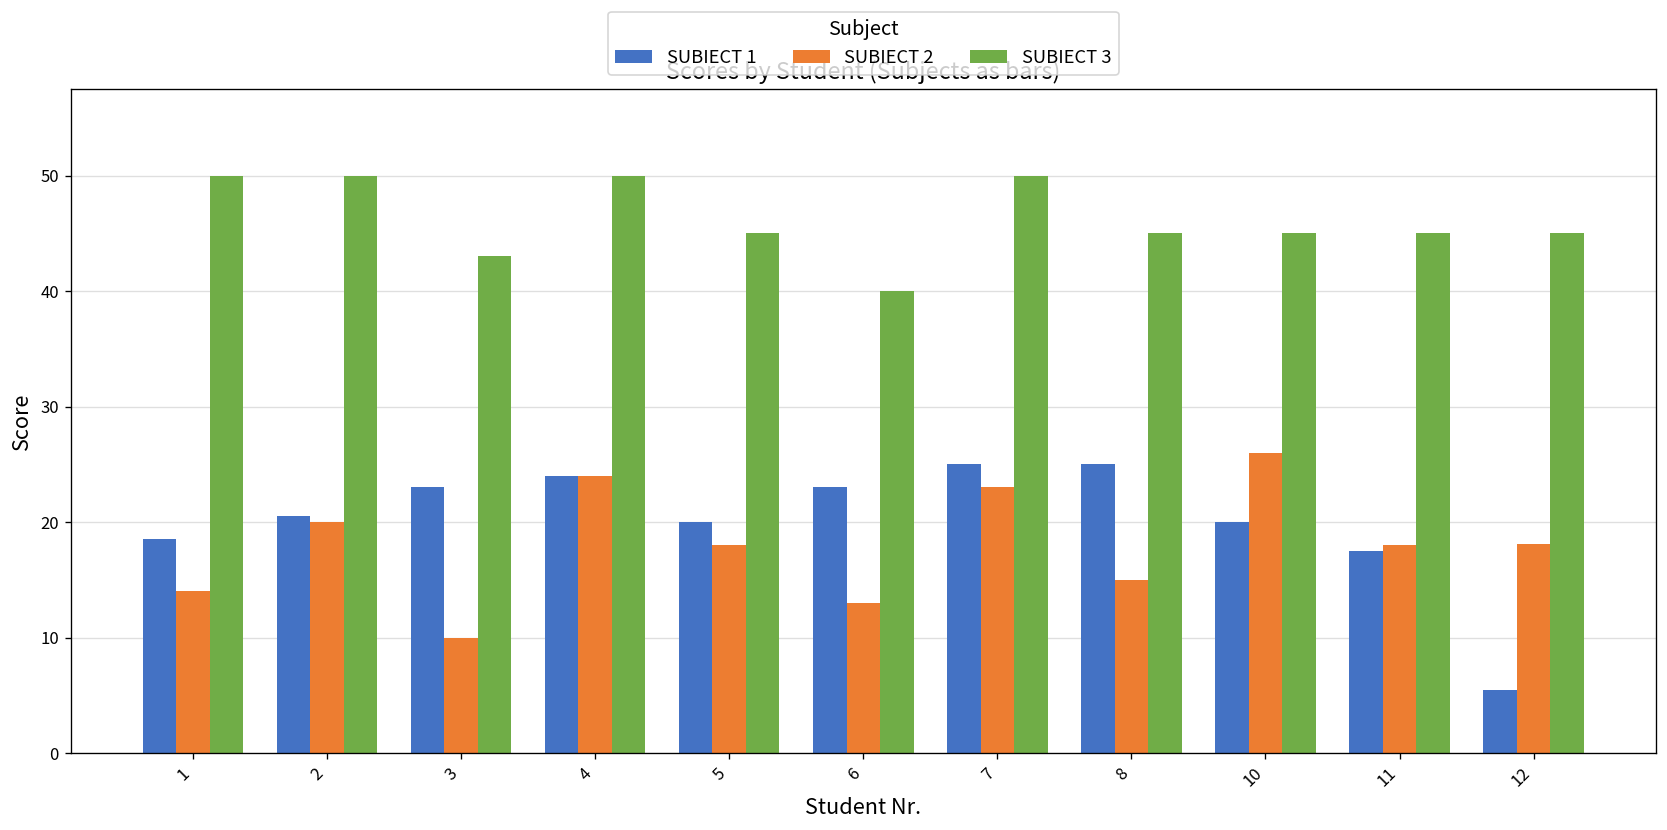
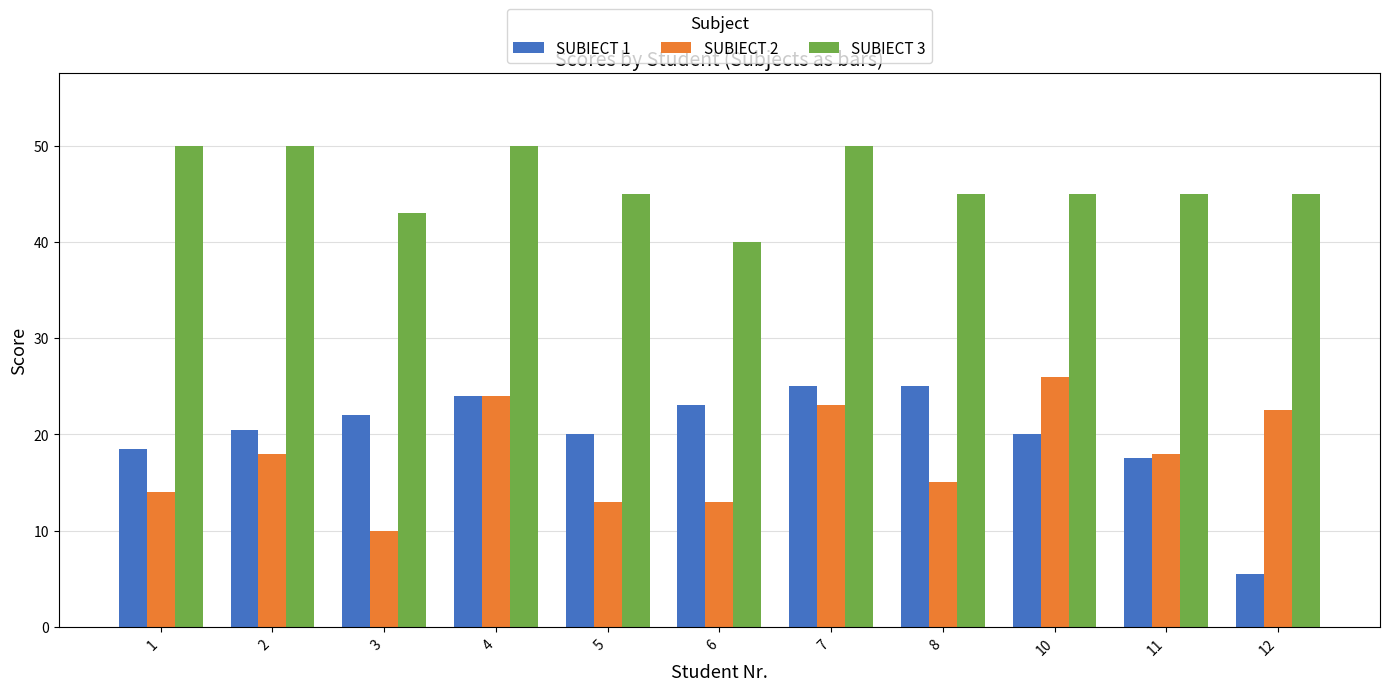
  {
    "SUBIECT 1": {
      "1": 19,
      "2": 21,
-     "3": 23,
+     "3": 22,
      "4": 24,
      "5": 20,
      "6": 23,
      "7": 25,
      "8": 25,
      "10": 20,
      "11": 18,
      "12": 6
    },
    "SUBIECT 2": {
      "1": 14,
-     "2": 20,
+     "2": 18,
      "3": 10,
      "4": 24,
-     "5": 18,
+     "5": 13,
      "6": 13,
      "7": 23,
      "8": 15,
      "10": 26,
      "11": 18,
-     "12": 18
+     "12": 23
    },
    "SUBIECT 3": {
      "1": 50,
      "2": 50,
      "3": 43,
      "4": 50,
      "5": 45,
      "6": 40,
      "7": 50,
      "8": 45,
      "10": 45,
      "11": 45,
      "12": 45
    }
  }
